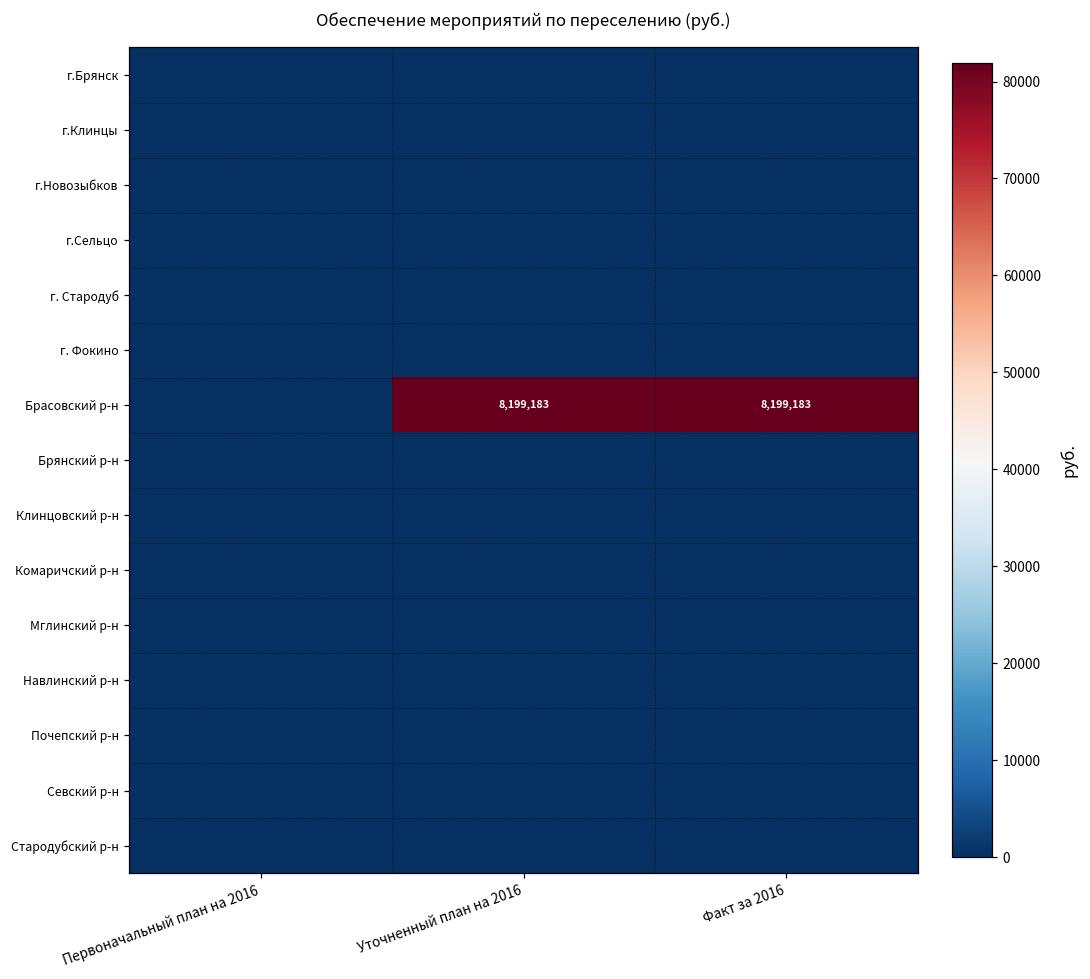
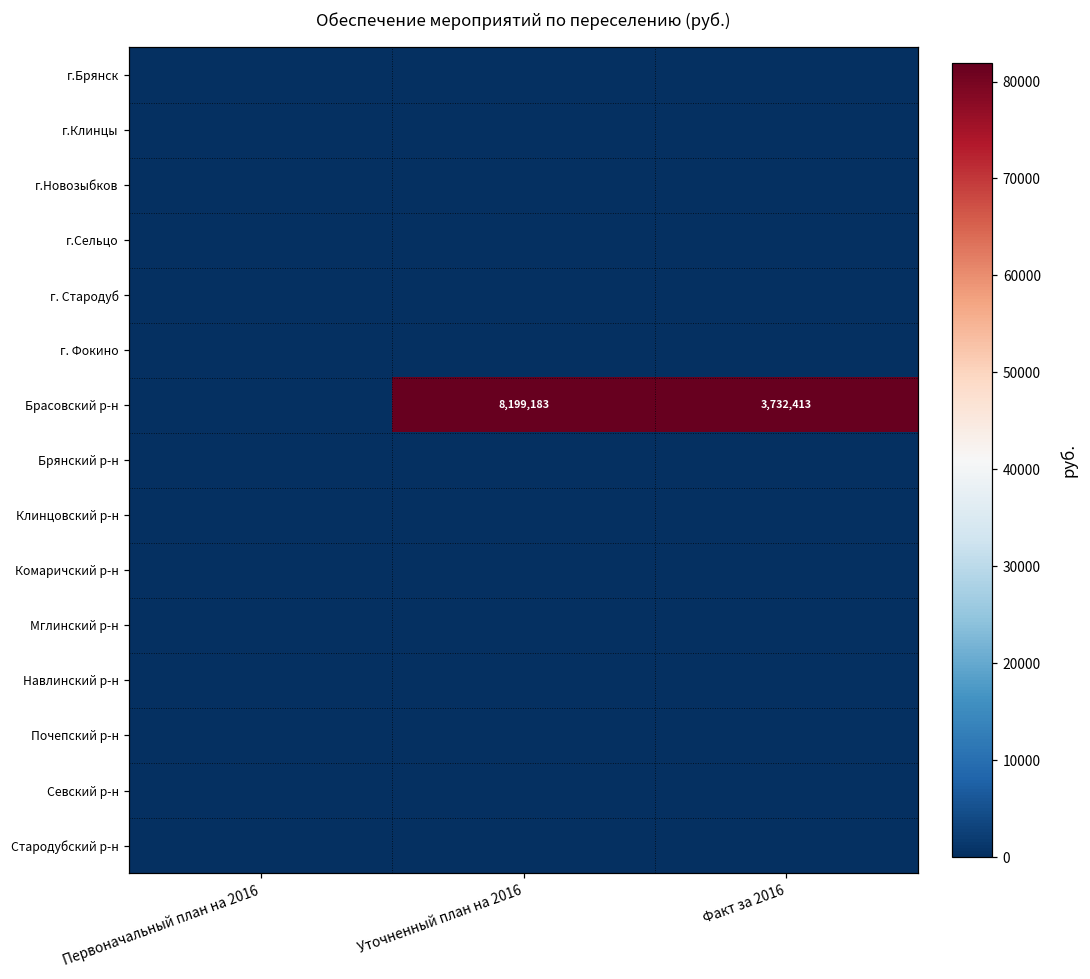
  {
    "Брасовский р-н": {
      "Уточненный план на 2016": "8,199,183",
-     "Факт за 2016": "8,199,183"
+     "Факт за 2016": "3,732,413"
    }
  }
